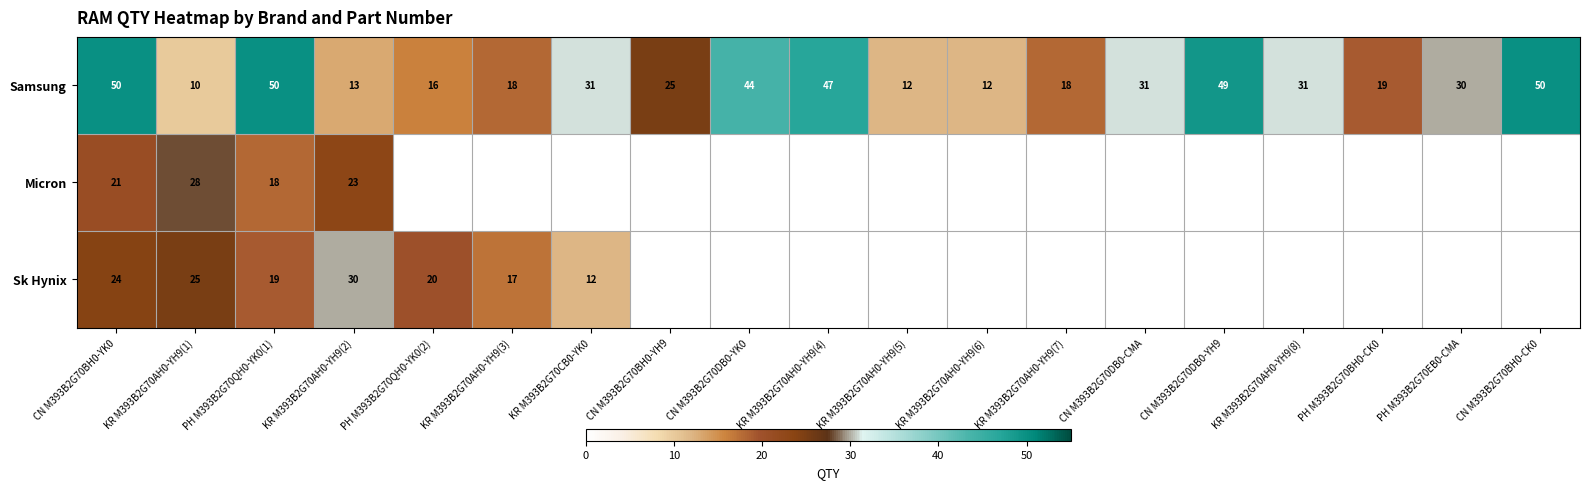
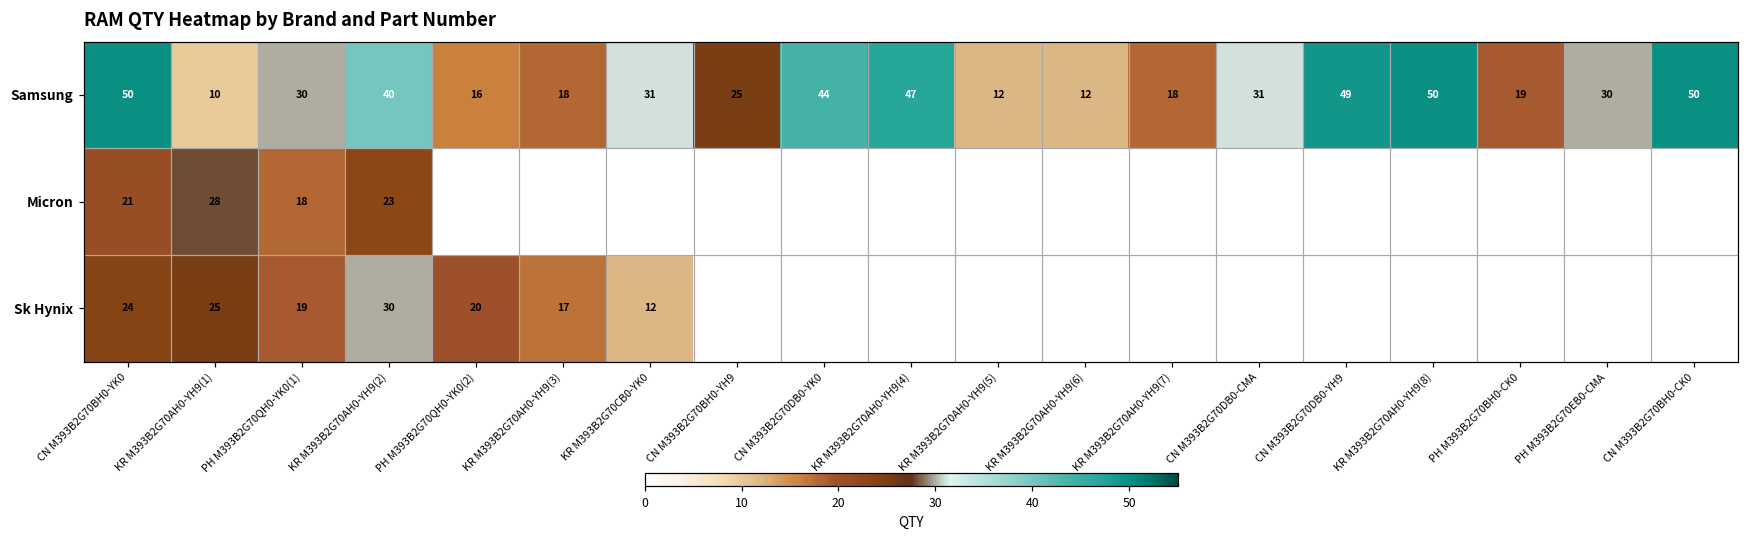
  {
    "Samsung": {
      "CN M393B2G70BH0-YK0": 50,
      "KR M393B2G70AH0-YH9(1)": 10,
-     "PH M393B2G70QH0-YK0(1)": 50,
-     "KR M393B2G70AH0-YH9(2)": 13,
+     "PH M393B2G70QH0-YK0(1)": 30,
+     "KR M393B2G70AH0-YH9(2)": 40,
      "PH M393B2G70QH0-YK0(2)": 16,
      "KR M393B2G70AH0-YH9(3)": 18,
      "KR M393B2G70CB0-YK0": 31,
      "CN M393B2G70BH0-YH9": 25,
      "CN M393B2G70DB0-YK0": 44,
      "KR M393B2G70AH0-YH9(4)": 47,
      "KR M393B2G70AH0-YH9(5)": 12,
      "KR M393B2G70AH0-YH9(6)": 12,
      "KR M393B2G70AH0-YH9(7)": 18,
      "CN M393B2G70DB0-CMA": 31,
      "CN M393B2G70DB0-YH9": 49,
-     "KR M393B2G70AH0-YH9(8)": 31,
+     "KR M393B2G70AH0-YH9(8)": 50,
      "PH M393B2G70BH0-CK0": 19,
      "PH M393B2G70EB0-CMA": 30,
      "CN M393B2G70BH0-CK0": 50
    },
    "Micron": {
      "CN M393B2G70BH0-YK0": 21,
      "KR M393B2G70AH0-YH9(1)": 28,
      "PH M393B2G70QH0-YK0(1)": 18,
      "KR M393B2G70AH0-YH9(2)": 23
    },
    "Sk Hynix": {
      "CN M393B2G70BH0-YK0": 24,
      "KR M393B2G70AH0-YH9(1)": 25,
      "PH M393B2G70QH0-YK0(1)": 19,
      "KR M393B2G70AH0-YH9(2)": 30,
      "PH M393B2G70QH0-YK0(2)": 20,
      "KR M393B2G70AH0-YH9(3)": 17,
      "KR M393B2G70CB0-YK0": 12
    }
  }
